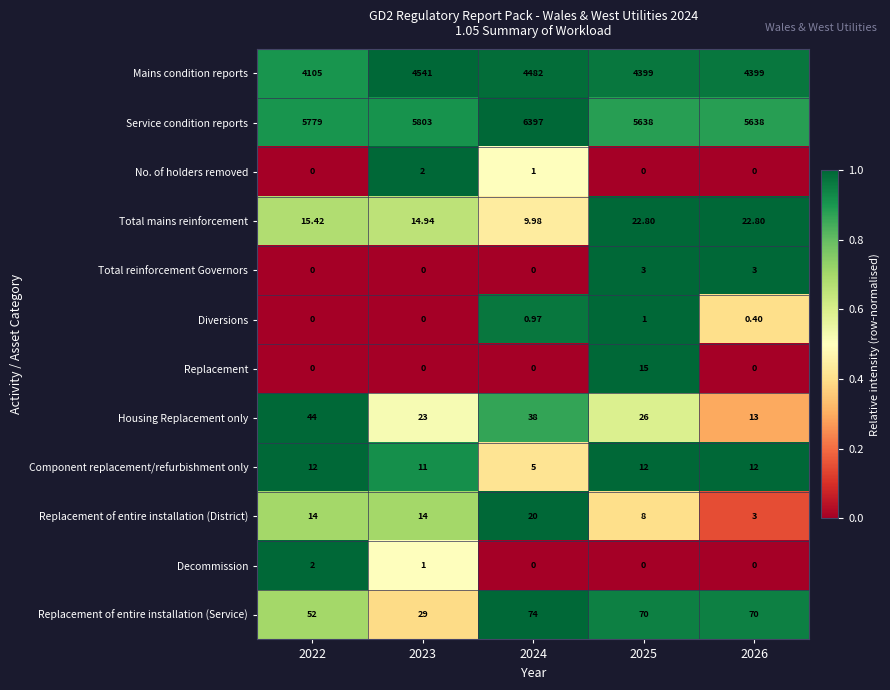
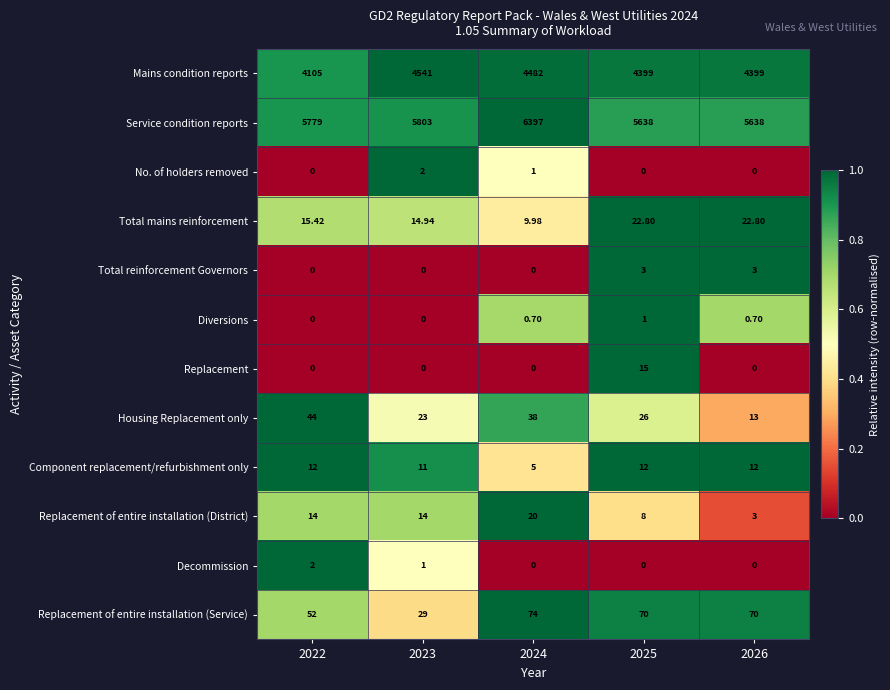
  {
    "Mains condition reports": {
      "2022": 4105,
      "2023": 4541,
      "2024": 4482,
      "2025": 4399,
      "2026": 4399
    },
    "Service condition reports": {
      "2022": 5779,
      "2023": 5803,
      "2024": 6397,
      "2025": 5638,
      "2026": 5638
    },
    "No. of holders removed": {
      "2022": 0,
      "2023": 2,
      "2024": 1,
      "2025": 0,
      "2026": 0
    },
    "Total mains reinforcement": {
      "2022": 15.42,
      "2023": 14.94,
      "2024": 9.98,
      "2025": 22.80,
      "2026": 22.80
    },
    "Total reinforcement Governors": {
      "2022": 0,
      "2023": 0,
      "2024": 0,
      "2025": 3,
      "2026": 3
    },
    "Diversions": {
      "2022": 0,
      "2023": 0,
-     "2024": 0.97,
+     "2024": 0.70,
      "2025": 1,
-     "2026": 0.40
+     "2026": 0.70
    },
    "Replacement": {
      "2022": 0,
      "2023": 0,
      "2024": 0,
      "2025": 15,
      "2026": 0
    },
    "Housing Replacement only": {
      "2022": 44,
      "2023": 23,
      "2024": 38,
      "2025": 26,
      "2026": 13
    },
    "Component replacement/refurbishment only": {
      "2022": 12,
      "2023": 11,
      "2024": 5,
      "2025": 12,
      "2026": 12
    },
    "Replacement of entire installation (District)": {
      "2022": 14,
      "2023": 14,
      "2024": 20,
      "2025": 8,
      "2026": 3
    },
    "Decommission": {
      "2022": 2,
      "2023": 1,
      "2024": 0,
      "2025": 0,
      "2026": 0
    },
    "Replacement of entire installation (Service)": {
      "2022": 52,
      "2023": 29,
      "2024": 74,
      "2025": 70,
      "2026": 70
    }
  }
